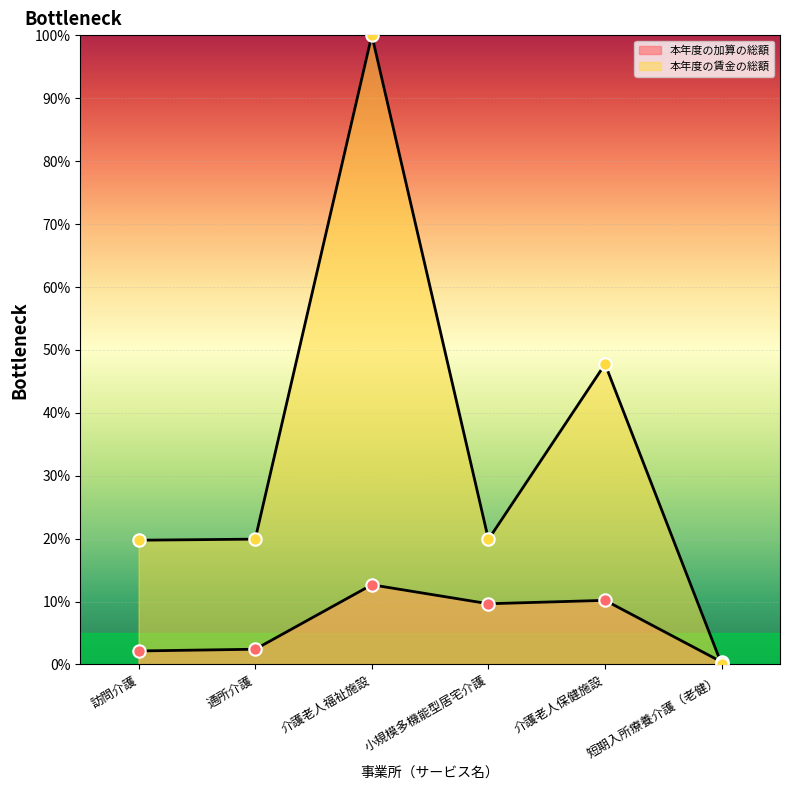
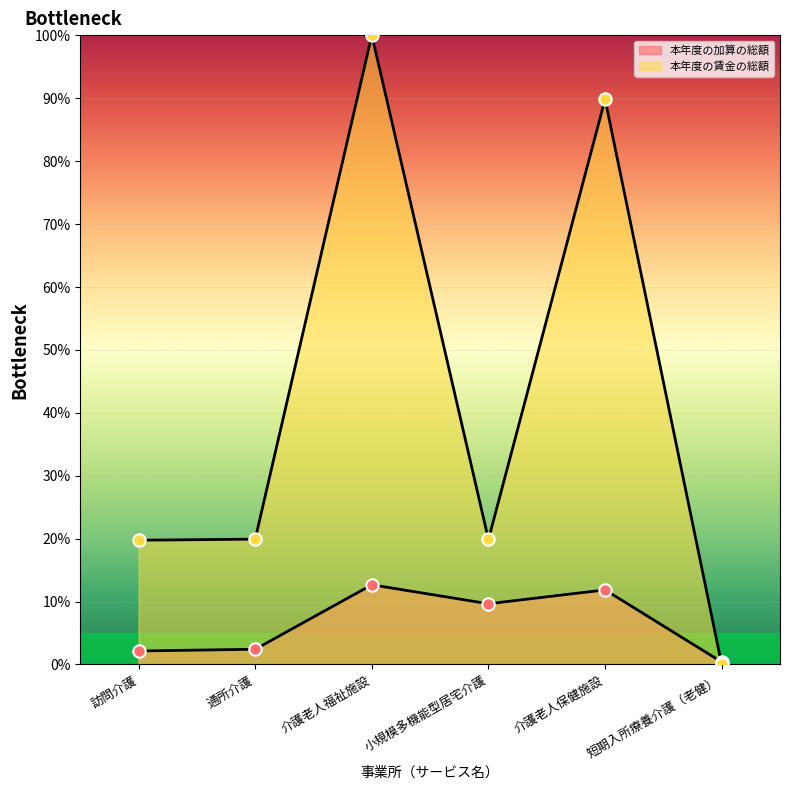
  {
    "本年度の加算の総額": {
      "介護老人福祉施設": "13%",
      "小規模多機能型居宅介護": "10%",
-     "介護老人保健施設": "10%"
+     "介護老人保健施設": "12%"
    },
    "本年度の賃金の総額": {
      "訪問介護": "20%",
      "通所介護": "20%",
      "介護老人福祉施設": "100%",
      "小規模多機能型居宅介護": "20%",
-     "介護老人保健施設": "48%"
+     "介護老人保健施設": "90%"
    }
  }
